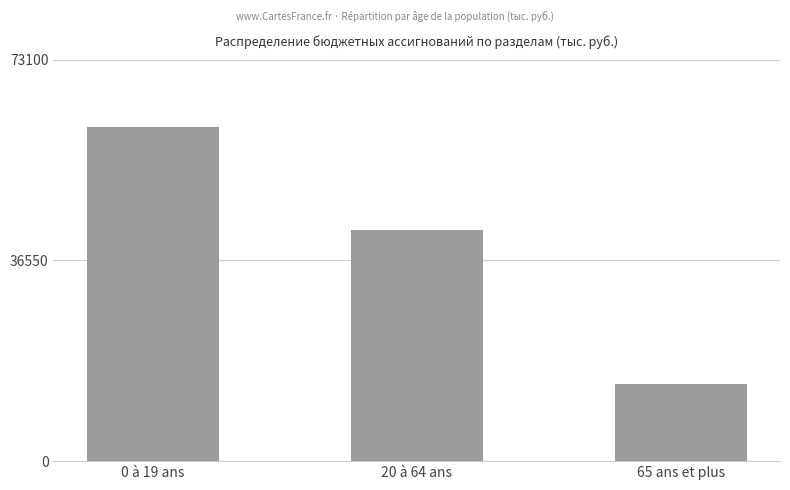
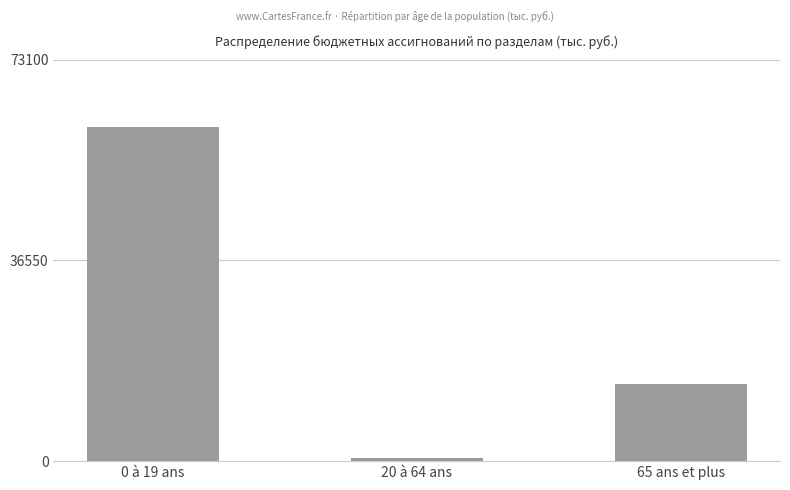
  {
    "0 à 19 ans": 61000,
-   "20 à 64 ans": 42000,
+   "20 à 64 ans": 1000,
    "65 ans et plus": 14000
  }
